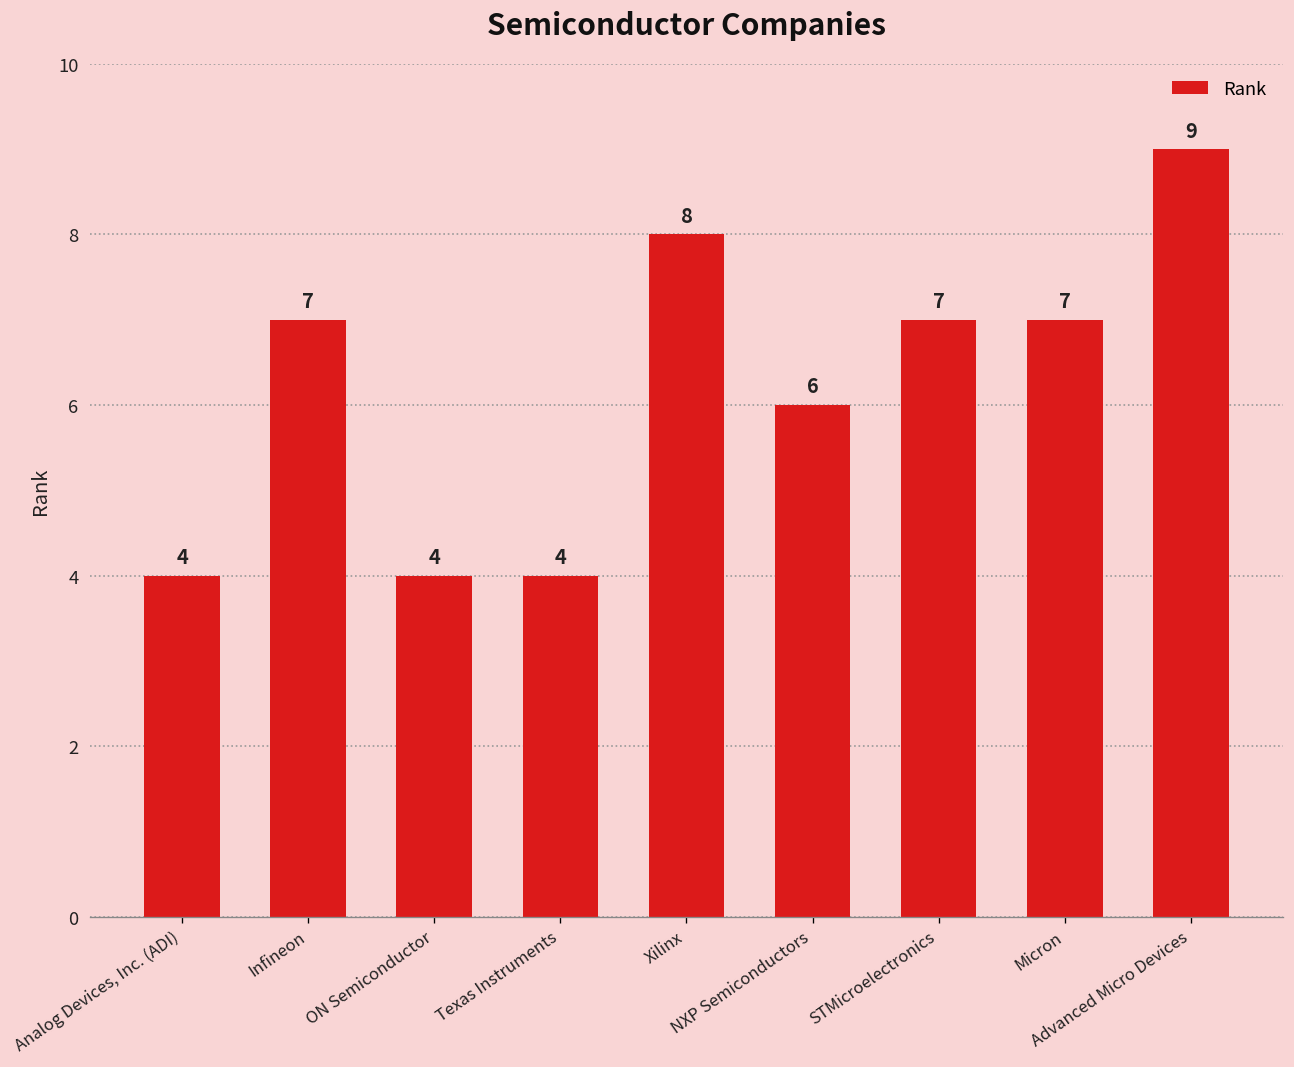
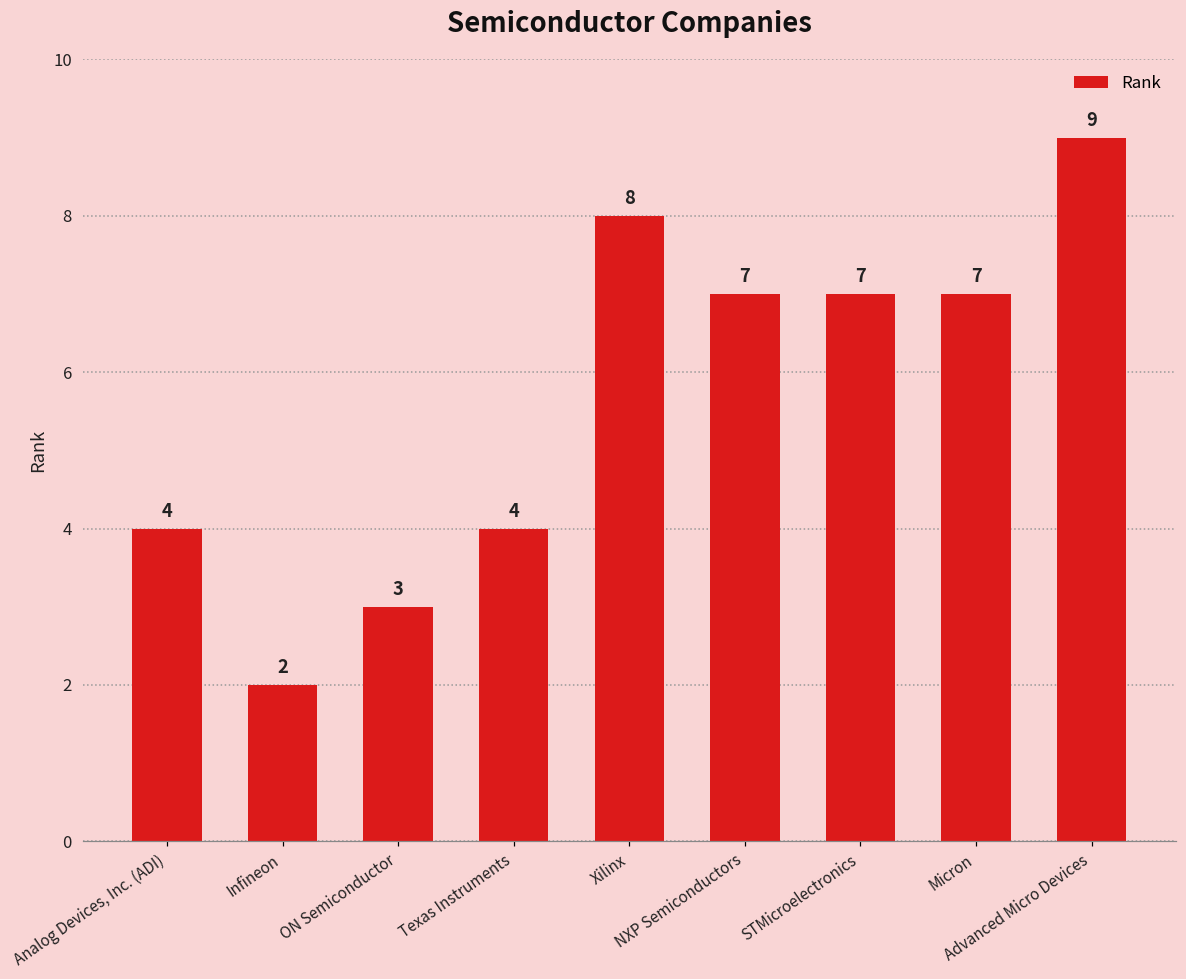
  {
    "Analog Devices, Inc. (ADI)": 4,
-   "Infineon": 7,
-   "ON Semiconductor": 4,
+   "Infineon": 2,
+   "ON Semiconductor": 3,
    "Texas Instruments": 4,
    "Xilinx": 8,
-   "NXP Semiconductors": 6,
+   "NXP Semiconductors": 7,
    "STMicroelectronics": 7,
    "Micron": 7,
    "Advanced Micro Devices": 9
  }
